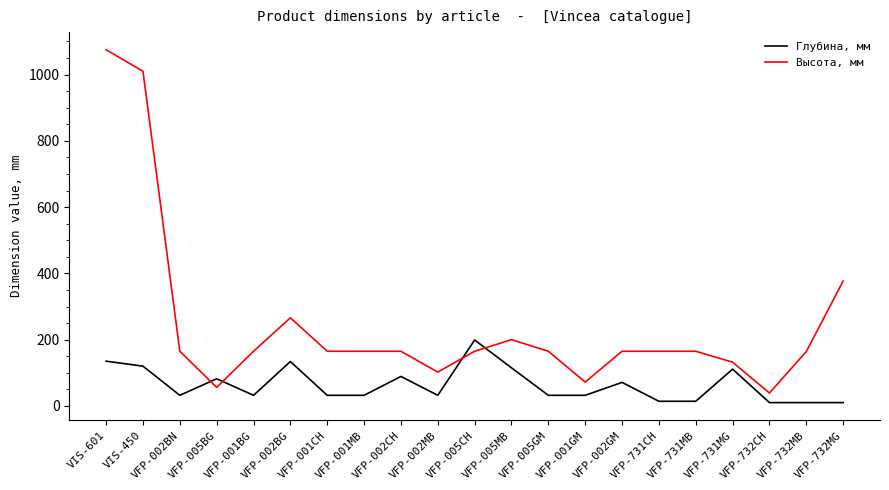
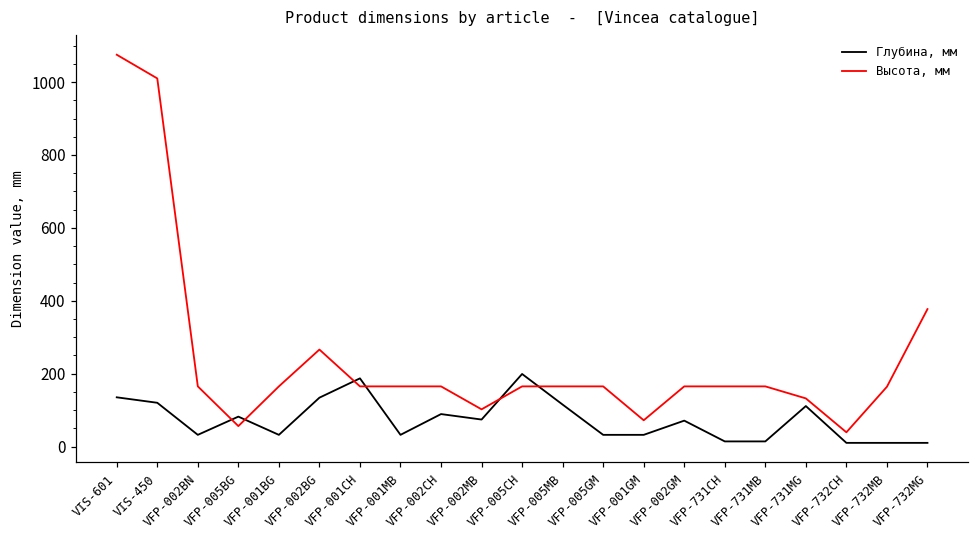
  {
    "Глубина, мм": {
      "VIS-601": 140,
      "VIS-450": 120,
      "VFP-002BN": 30,
      "VFP-005BG": 80,
      "VFP-001BG": 30,
      "VFP-002BG": 130,
-     "VFP-001CH": 30,
+     "VFP-001CH": 190,
      "VFP-001MB": 30,
      "VFP-002CH": 90,
-     "VFP-002MB": 30,
+     "VFP-002MB": 70,
      "VFP-005CH": 200,
      "VFP-005MB": 120,
      "VFP-005GM": 30,
      "VFP-001GM": 30,
      "VFP-002GM": 70,
      "VFP-731CH": 10,
      "VFP-731MB": 10,
      "VFP-731MG": 110,
      "VFP-732CH": 10,
      "VFP-732MB": 10,
      "VFP-732MG": 10
    },
    "Высота, мм": {
      "VIS-601": 1080,
      "VIS-450": 1010,
      "VFP-002BN": 170,
      "VFP-005BG": 60,
      "VFP-001BG": 170,
      "VFP-002BG": 270,
      "VFP-001CH": 170,
      "VFP-001MB": 170,
      "VFP-002CH": 170,
      "VFP-002MB": 100,
      "VFP-005CH": 170,
-     "VFP-005MB": 200,
+     "VFP-005MB": 170,
      "VFP-005GM": 170,
      "VFP-001GM": 70,
      "VFP-002GM": 170,
      "VFP-731CH": 170,
      "VFP-731MB": 170,
      "VFP-731MG": 130,
      "VFP-732CH": 40,
      "VFP-732MB": 160,
      "VFP-732MG": 380
    }
  }
